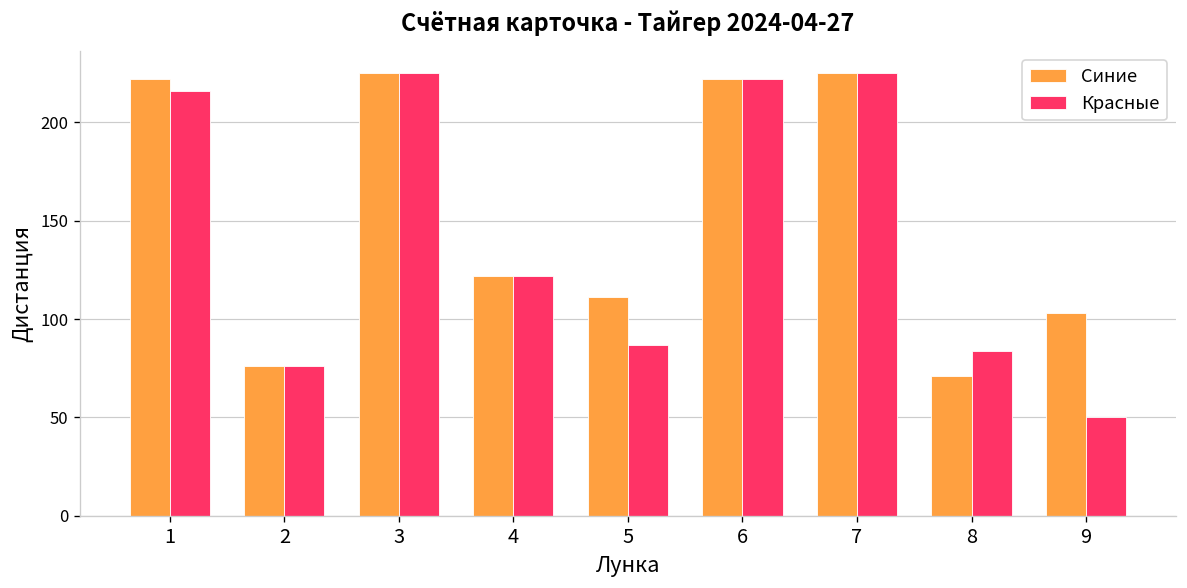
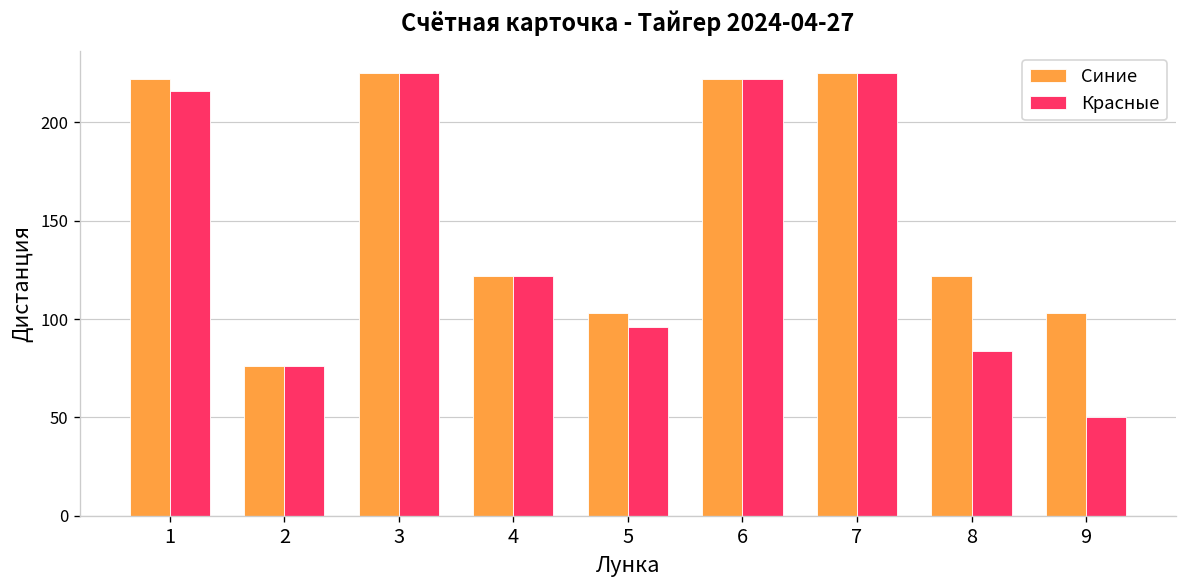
  {
    "Синие": {
      "1": 222,
      "2": 76,
      "3": 225,
      "4": 122,
-     "5": 111,
+     "5": 103,
      "6": 222,
      "7": 225,
-     "8": 71,
+     "8": 122,
      "9": 103
    },
    "Красные": {
      "1": 216,
      "2": 76,
      "3": 225,
      "4": 122,
-     "5": 87,
+     "5": 96,
      "6": 222,
      "7": 225,
      "8": 84,
      "9": 50
    }
  }
